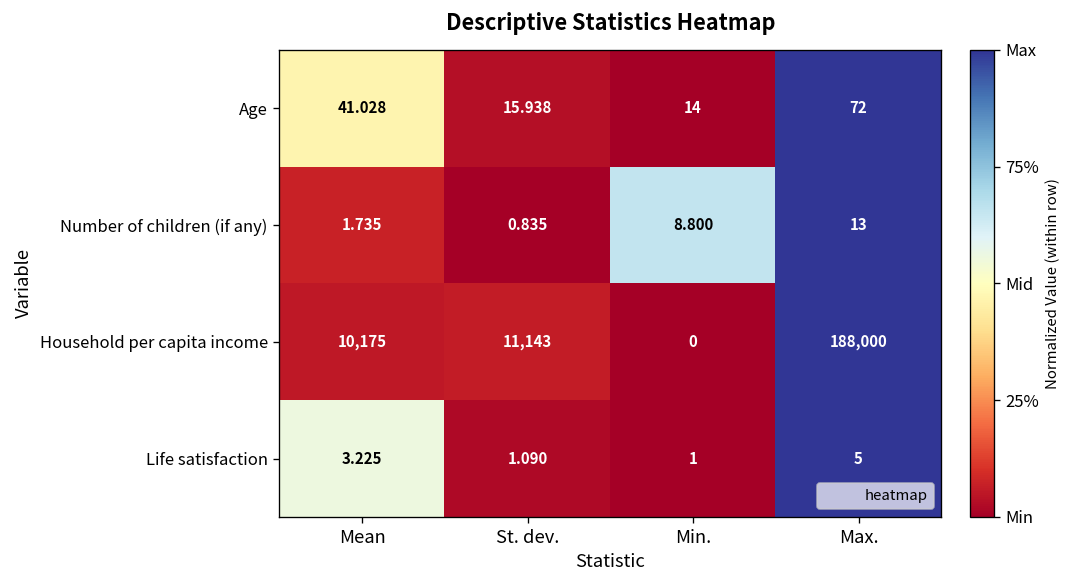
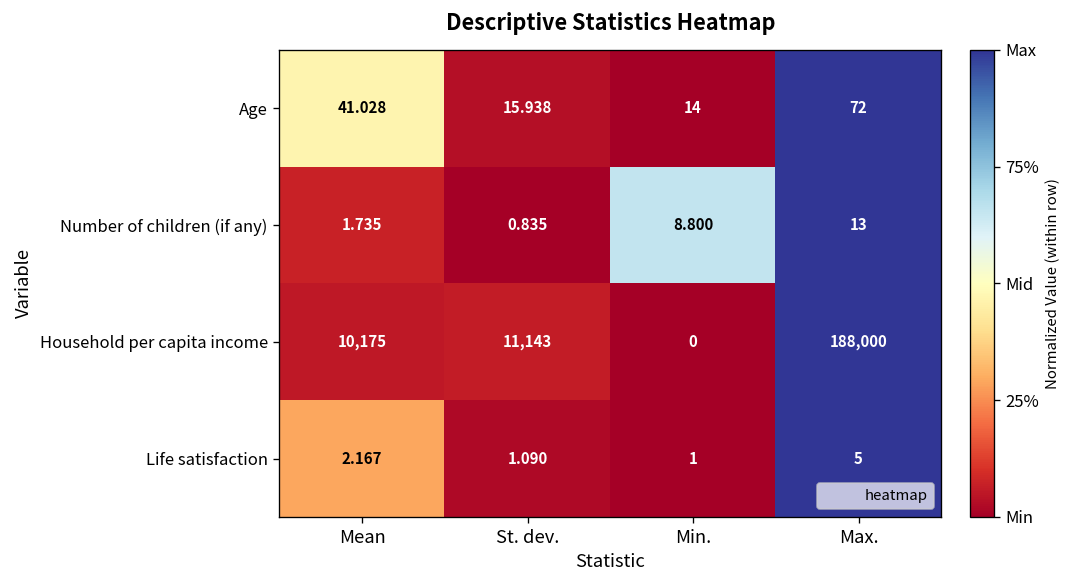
  {
    "Age": {
      "Mean": "41.028",
      "St. dev.": "15.938",
      "Min.": "14",
      "Max.": "72"
    },
    "Number of children (if any)": {
      "Mean": "1.735",
      "St. dev.": "0.835",
      "Min.": "8.800",
      "Max.": "13"
    },
    "Household per capita income": {
      "Mean": "10,175",
      "St. dev.": "11,143",
      "Min.": "0",
      "Max.": "188,000"
    },
    "Life satisfaction": {
-     "Mean": "3.225",
+     "Mean": "2.167",
      "St. dev.": "1.090",
      "Min.": "1",
      "Max.": "5"
    }
  }
